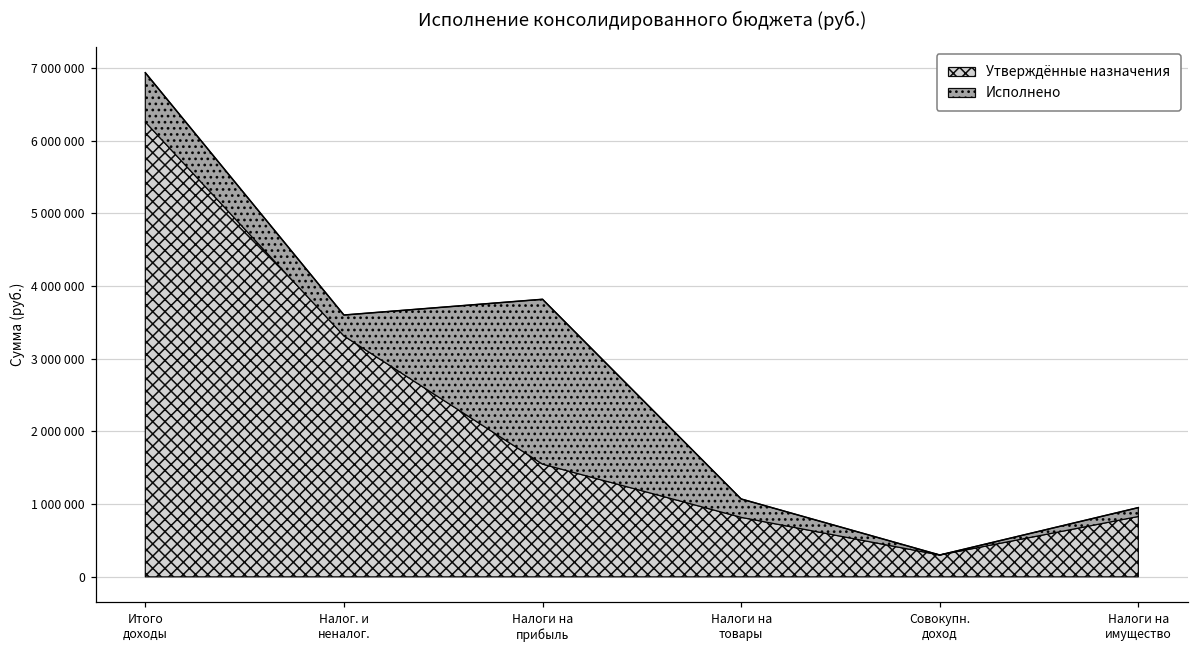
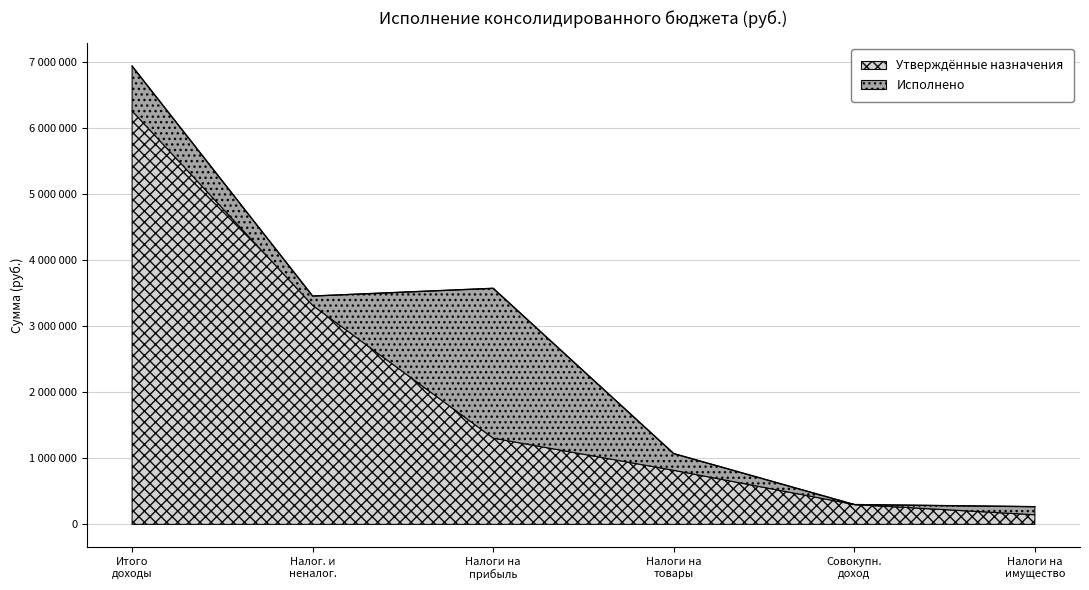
  {
    "Утверждённые назначения": {
      "Итого доходы": 6300000,
      "Налог. и неналог.": 3300000,
-     "Налоги на прибыль": 1600000,
+     "Налоги на прибыль": 1300000,
      "Налоги на товары": 800000,
-     "Налоги на имущество": 800000
+     "Налоги на имущество": 100000
    },
    "Исполнено": {
      "Итого доходы": 700000,
-     "Налог. и неналог.": 300000,
+     "Налог. и неналог.": 100000,
      "Налоги на прибыль": 2300000,
      "Налоги на товары": 300000,
      "Налоги на имущество": 100000
    }
  }
